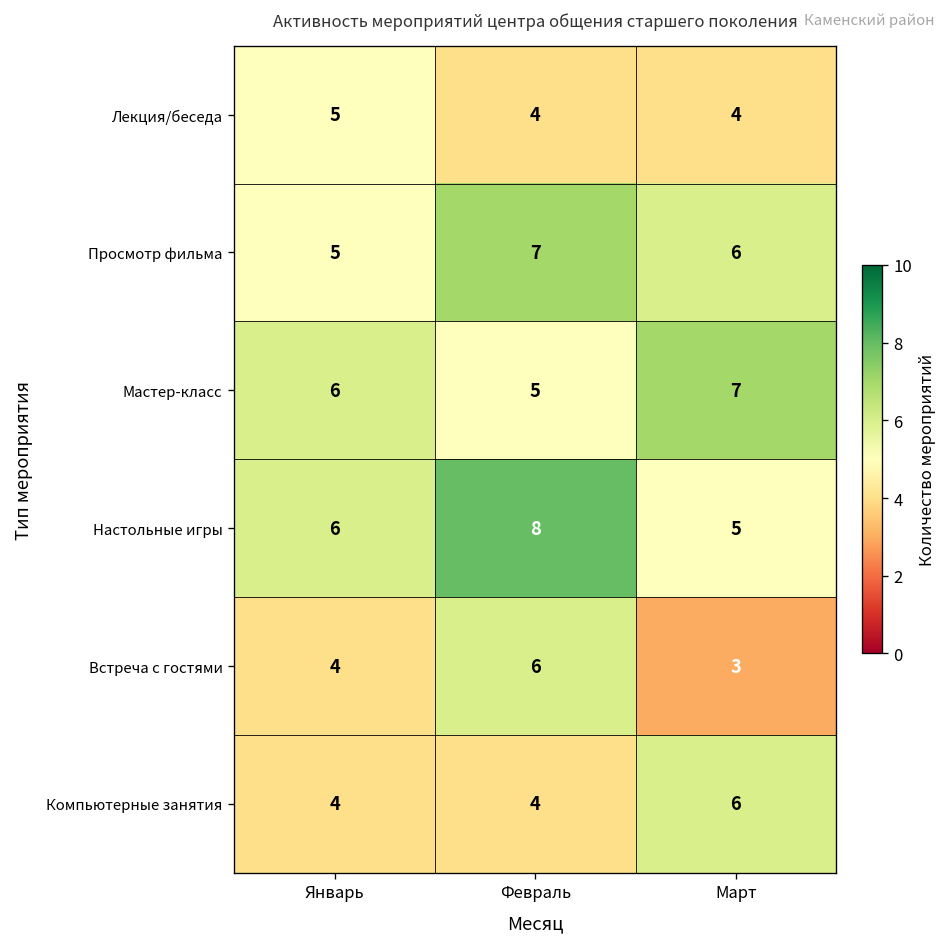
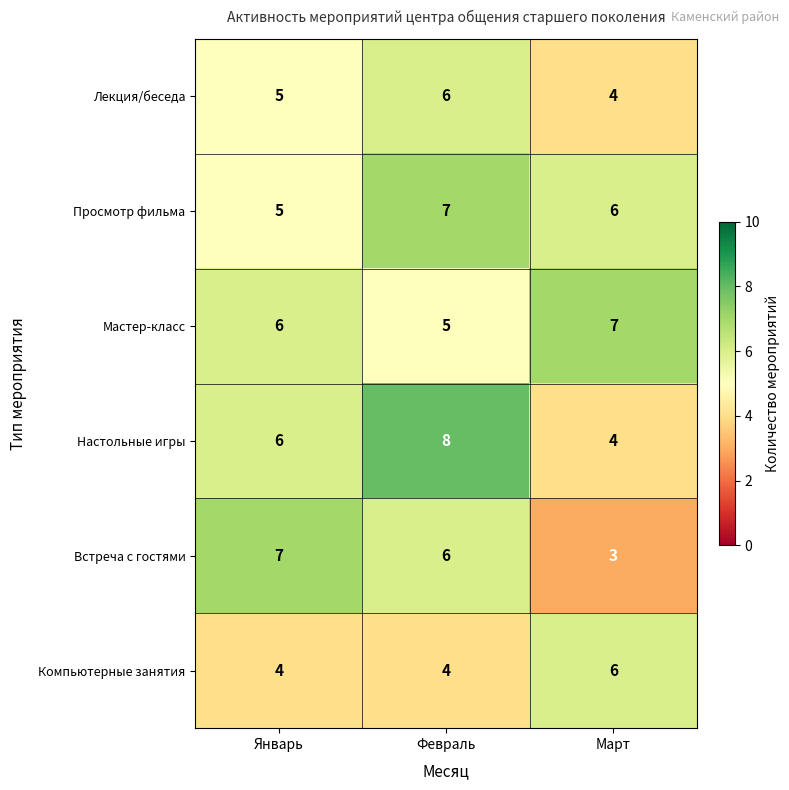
  {
    "Лекция/беседа": {
      "Январь": 5,
-     "Февраль": 4,
+     "Февраль": 6,
      "Март": 4
    },
    "Просмотр фильма": {
      "Январь": 5,
      "Февраль": 7,
      "Март": 6
    },
    "Мастер-класс": {
      "Январь": 6,
      "Февраль": 5,
      "Март": 7
    },
    "Настольные игры": {
      "Январь": 6,
      "Февраль": 8,
-     "Март": 5
+     "Март": 4
    },
    "Встреча с гостями": {
-     "Январь": 4,
+     "Январь": 7,
      "Февраль": 6,
      "Март": 3
    },
    "Компьютерные занятия": {
      "Январь": 4,
      "Февраль": 4,
      "Март": 6
    }
  }
